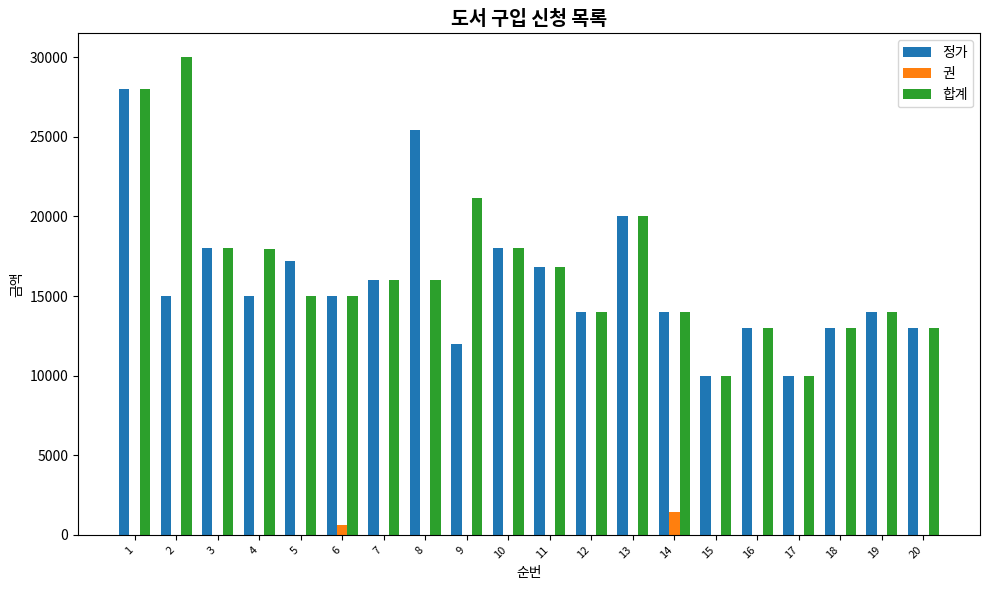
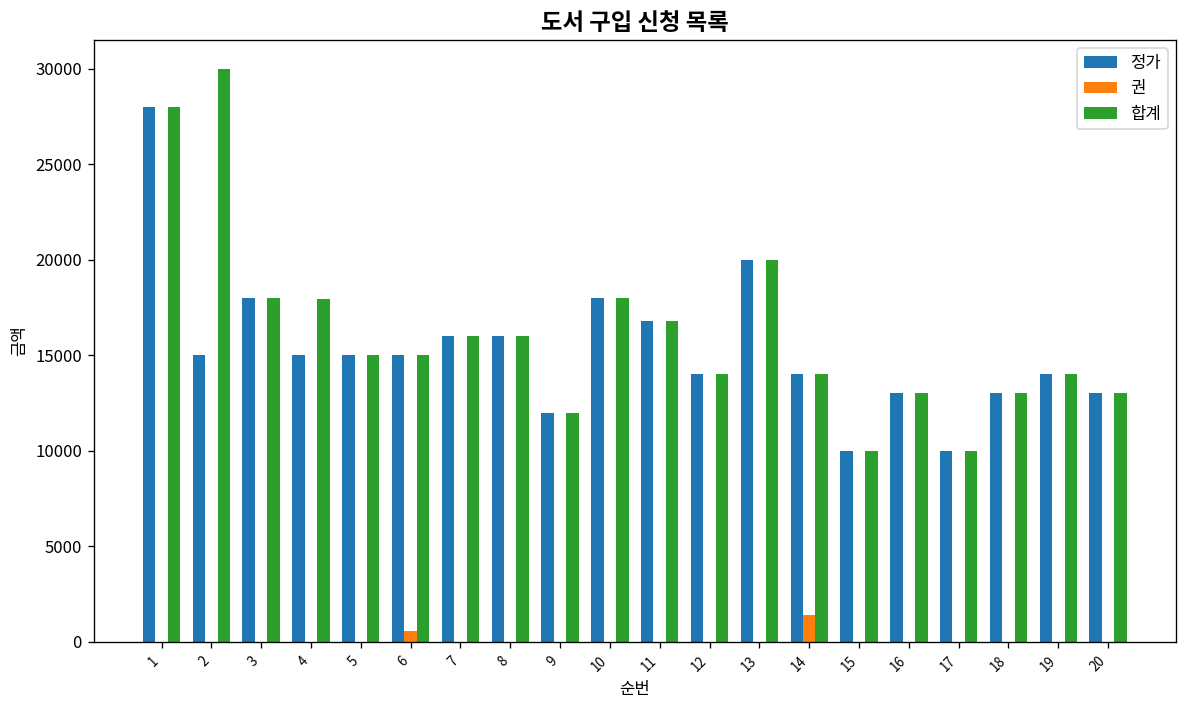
  {
    "정가": {
      "1": 28000,
      "2": 15000,
      "3": 18000,
      "4": 15000,
-     "5": 17200,
+     "5": 15000,
      "6": 15000,
      "7": 16000,
-     "8": 25400,
+     "8": 16000,
      "9": 12000,
      "10": 18000,
      "11": 16800,
      "12": 14000,
      "13": 20000,
      "14": 14000,
      "15": 10000,
      "16": 13000,
      "17": 10000,
      "18": 13000,
      "19": 14000,
      "20": 13000
    },
    "권": {
      "6": 600,
      "14": 1400
    },
    "합계": {
      "1": 28000,
      "2": 30000,
      "3": 18000,
      "4": 17900,
      "5": 15000,
      "6": 15000,
      "7": 16000,
      "8": 16000,
-     "9": 21200,
+     "9": 12000,
      "10": 18000,
      "11": 16800,
      "12": 14000,
      "13": 20000,
      "14": 14000,
      "15": 10000,
      "16": 13000,
      "17": 10000,
      "18": 13000,
      "19": 14000,
      "20": 13000
    }
  }
